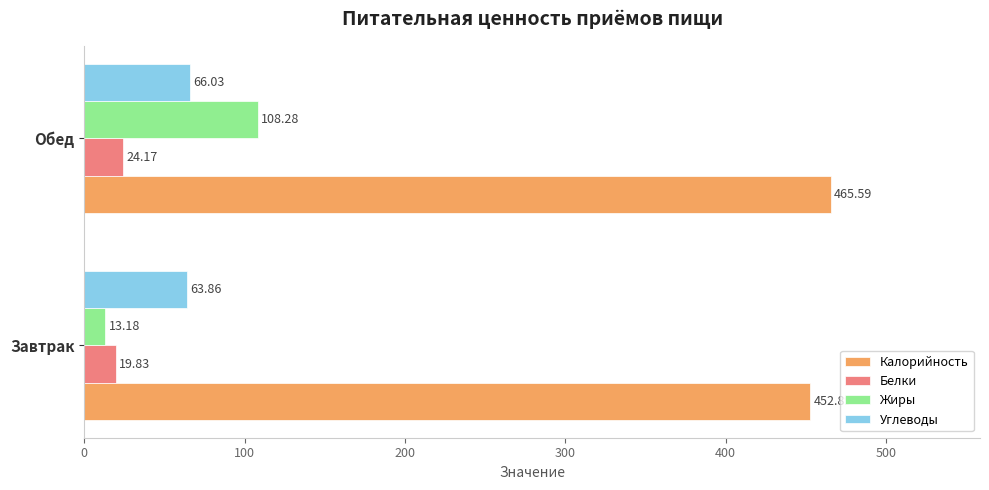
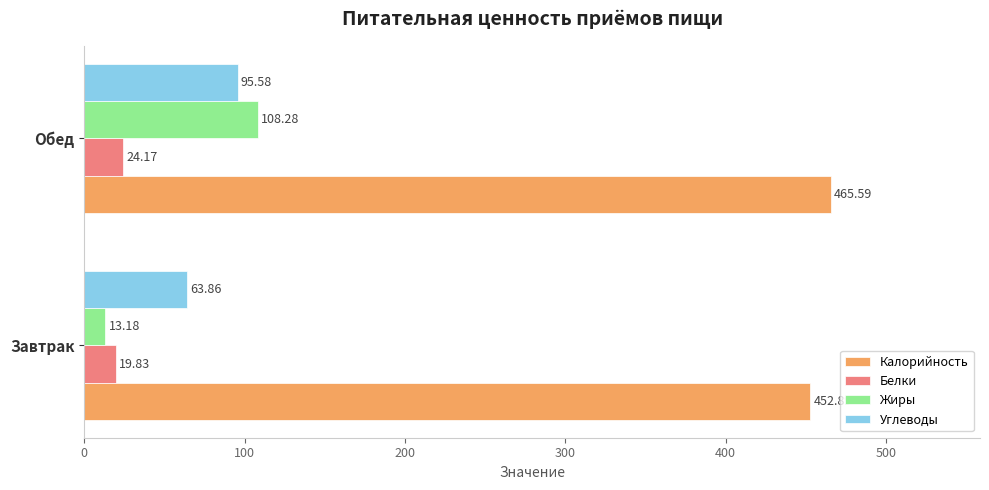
  {
    "Жиры": {
      "Обед": 108.28,
      "Завтрак": 13.18
    },
    "Углеводы": {
-     "Обед": 66.03,
+     "Обед": 95.58,
      "Завтрак": 63.86
    }
  }
